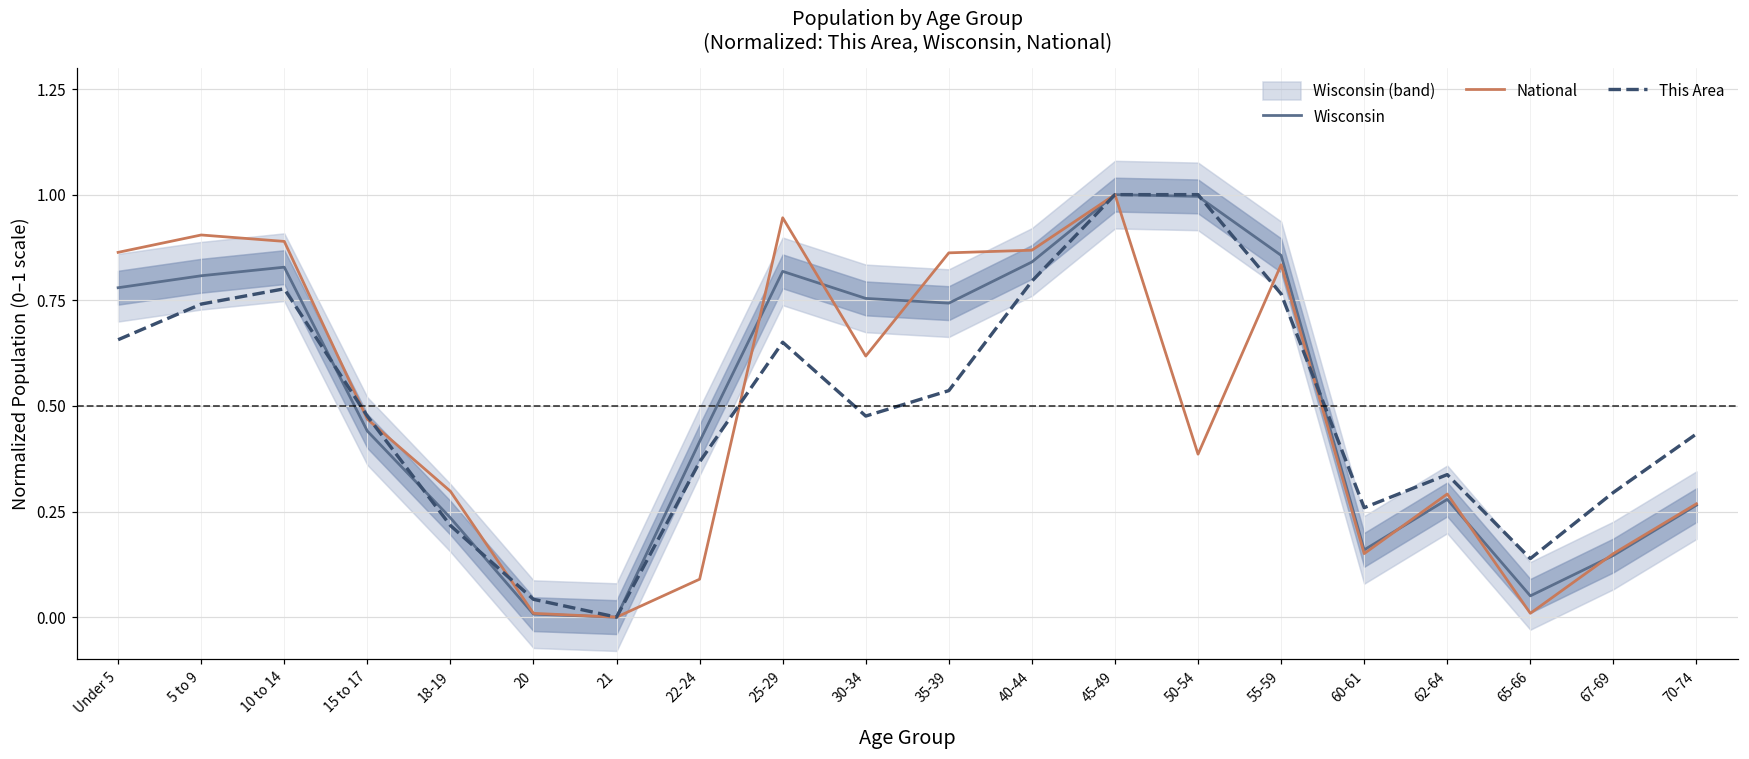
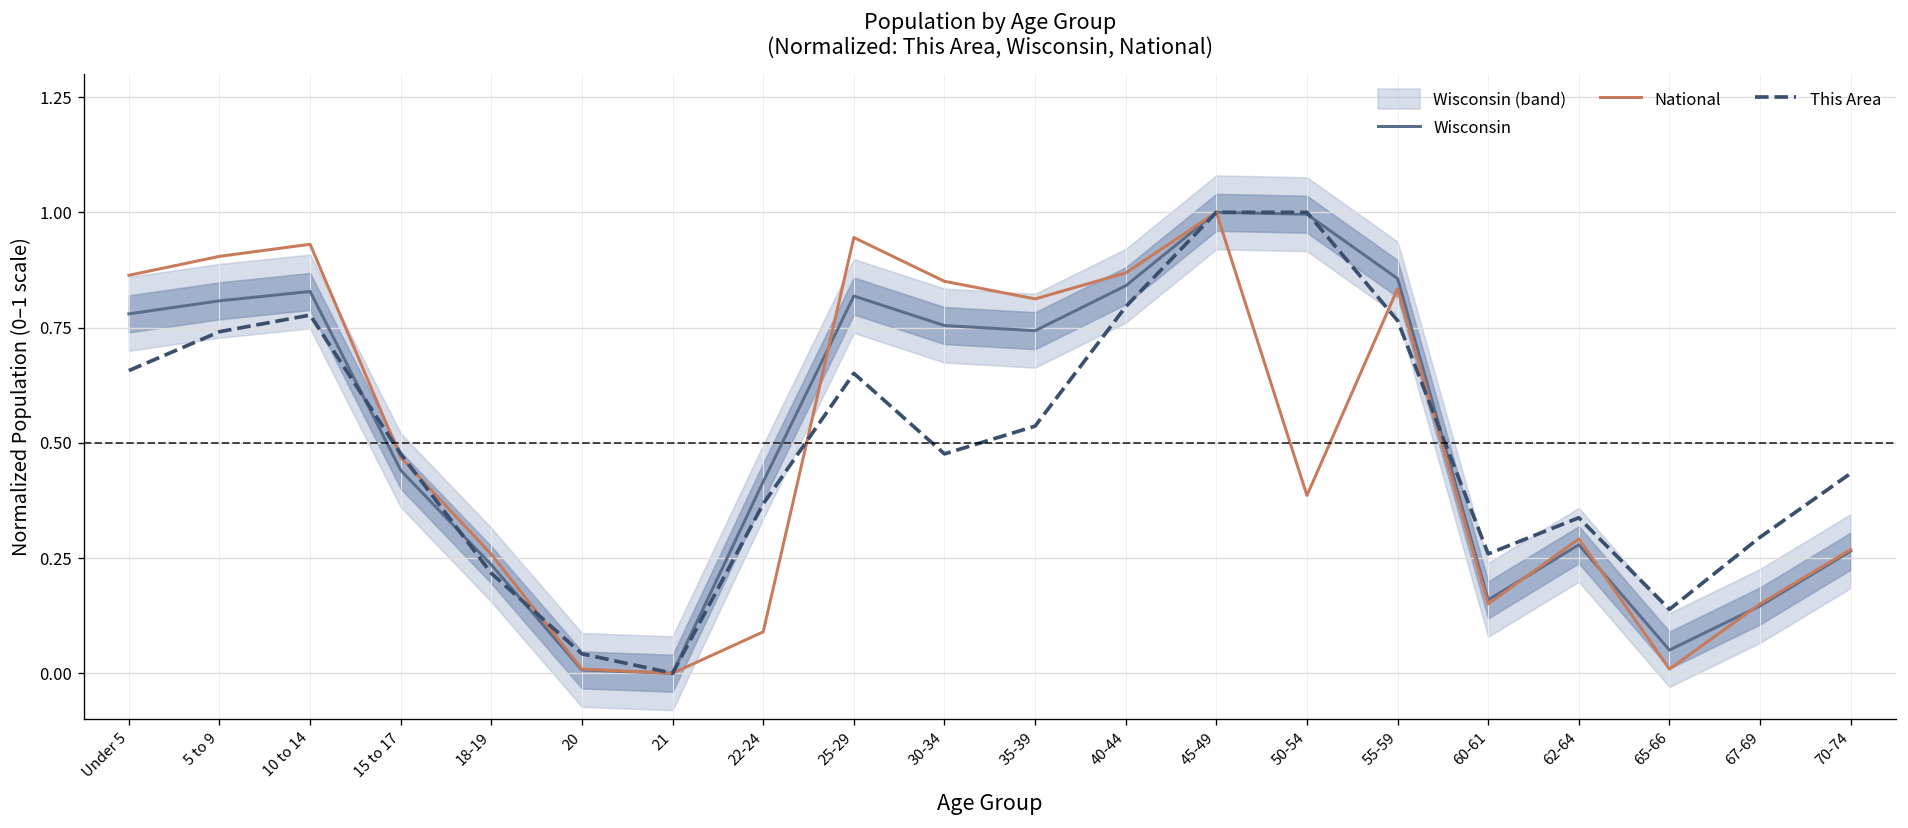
  {
    "National": {
      "5 to 9": 0.90,
-     "10 to 14": 0.89,
+     "10 to 14": 0.93,
      "15 to 17": 0.47,
-     "18-19": 0.30,
+     "18-19": 0.26,
      "22-24": 0.09,
      "25-29": 0.95,
-     "30-34": 0.62,
-     "35-39": 0.86,
+     "30-34": 0.85,
+     "35-39": 0.81,
      "40-44": 0.87,
      "50-54": 0.39,
      "55-59": 0.83,
      "60-61": 0.15,
      "62-64": 0.29,
      "65-66": 0.01
    }
  }
